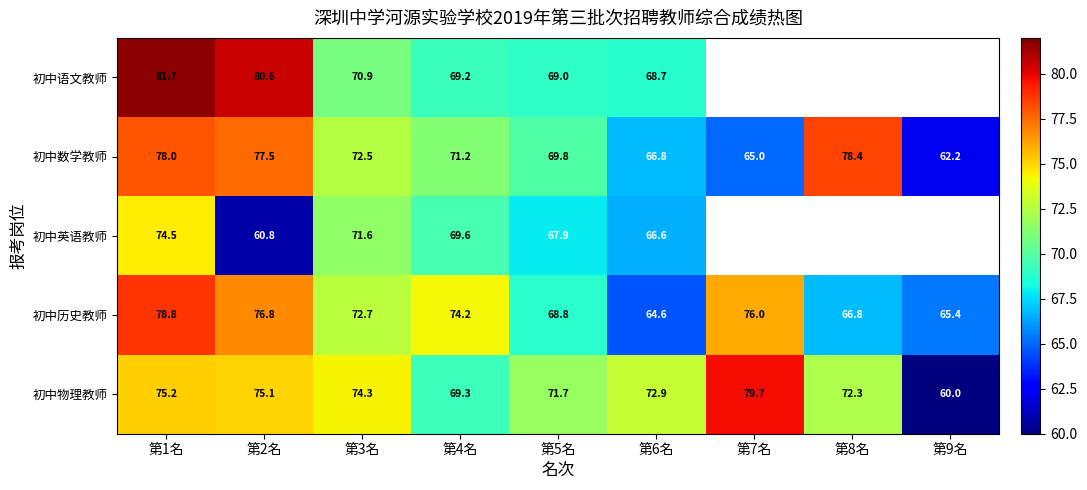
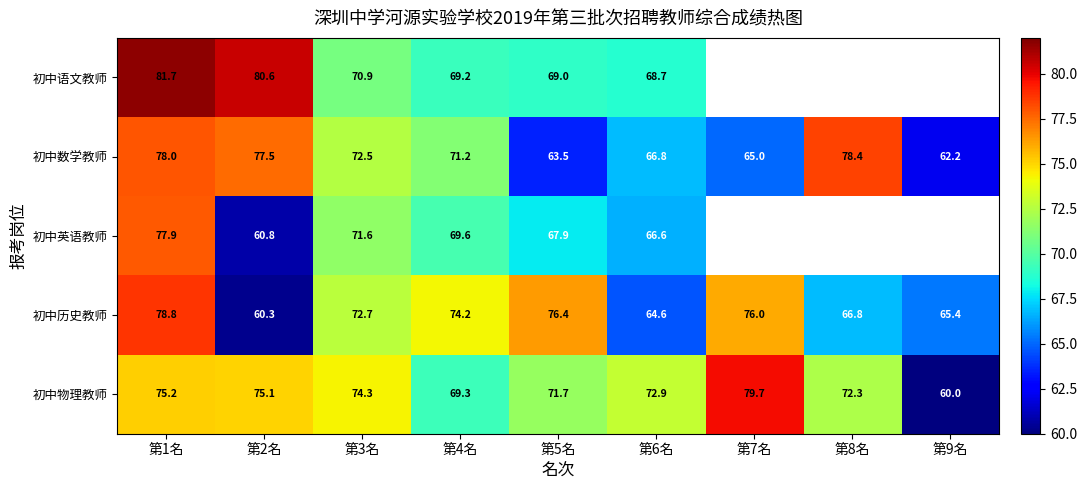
  {
    "初中语文教师": {
      "第1名": 81.7,
      "第2名": 80.6,
      "第3名": 70.9,
      "第4名": 69.2,
      "第5名": 69.0,
      "第6名": 68.7
    },
    "初中数学教师": {
      "第1名": 78.0,
      "第2名": 77.5,
      "第3名": 72.5,
      "第4名": 71.2,
-     "第5名": 69.8,
+     "第5名": 63.5,
      "第6名": 66.8,
      "第7名": 65.0,
      "第8名": 78.4,
      "第9名": 62.2
    },
    "初中英语教师": {
-     "第1名": 74.5,
+     "第1名": 77.9,
      "第2名": 60.8,
      "第3名": 71.6,
      "第4名": 69.6,
      "第5名": 67.9,
      "第6名": 66.6
    },
    "初中历史教师": {
      "第1名": 78.8,
-     "第2名": 76.8,
+     "第2名": 60.3,
      "第3名": 72.7,
      "第4名": 74.2,
-     "第5名": 68.8,
+     "第5名": 76.4,
      "第6名": 64.6,
      "第7名": 76.0,
      "第8名": 66.8,
      "第9名": 65.4
    },
    "初中物理教师": {
      "第1名": 75.2,
      "第2名": 75.1,
      "第3名": 74.3,
      "第4名": 69.3,
      "第5名": 71.7,
      "第6名": 72.9,
      "第7名": 79.7,
      "第8名": 72.3,
      "第9名": 60.0
    }
  }
